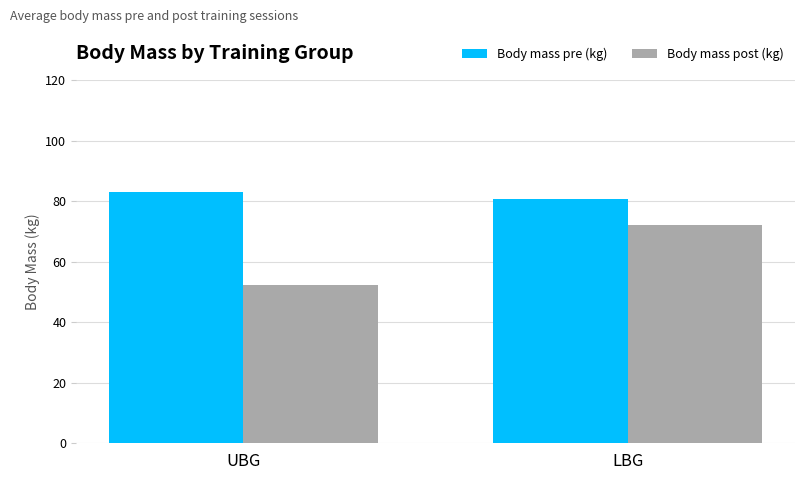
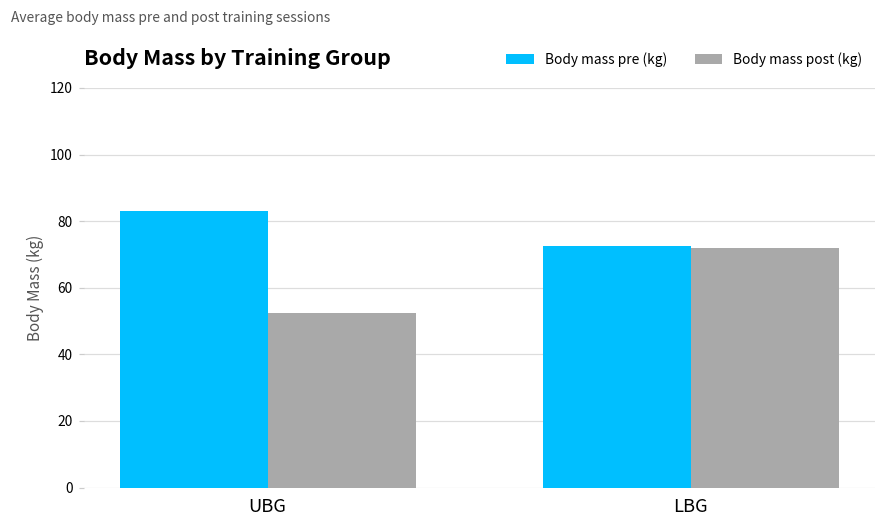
  {
    "Body mass pre (kg)": {
      "UBG": 83,
-     "LBG": 81
+     "LBG": 73
    },
    "Body mass post (kg)": {
      "UBG": 52,
      "LBG": 72
    }
  }
